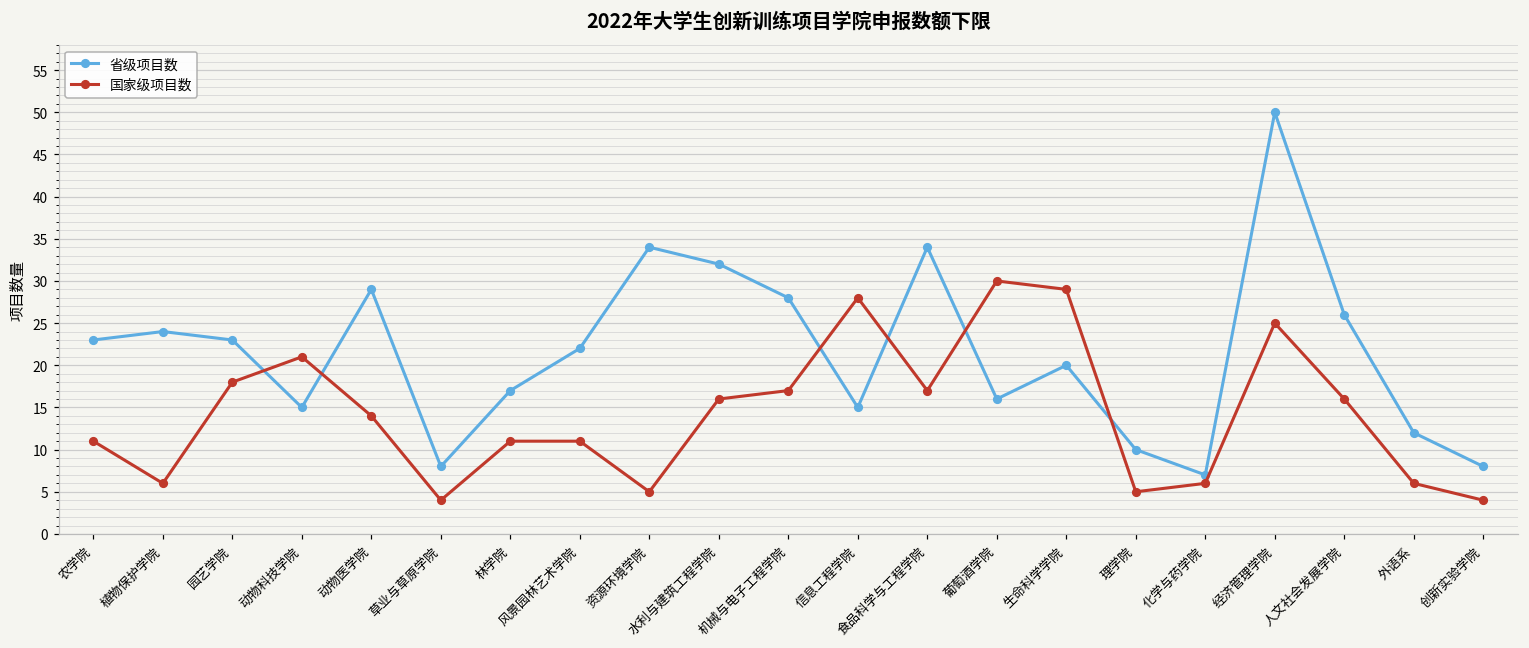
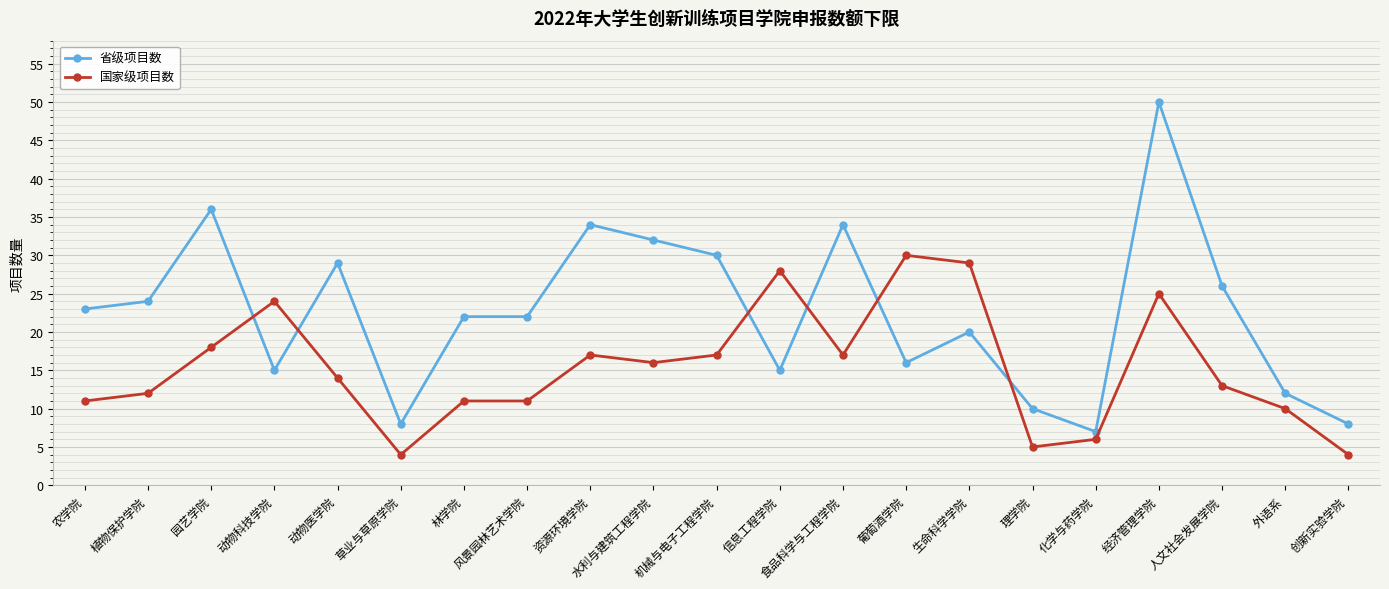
  {
    "省级项目数": {
      "农学院": 23,
      "植物保护学院": 24,
-     "园艺学院": 23,
+     "园艺学院": 36,
      "动物科技学院": 15,
      "动物医学院": 29,
      "草业与草原学院": 8,
-     "林学院": 17,
+     "林学院": 22,
      "风景园林艺术学院": 22,
      "资源环境学院": 34,
      "水利与建筑工程学院": 32,
-     "机械与电子工程学院": 28,
+     "机械与电子工程学院": 30,
      "信息工程学院": 15,
      "食品科学与工程学院": 34,
      "葡萄酒学院": 16,
      "生命科学学院": 20,
      "理学院": 10,
      "化学与药学院": 7,
      "经济管理学院": 50,
      "人文社会发展学院": 26,
      "外语系": 12,
      "创新实验学院": 8
    },
    "国家级项目数": {
      "农学院": 11,
-     "植物保护学院": 6,
+     "植物保护学院": 12,
      "园艺学院": 18,
-     "动物科技学院": 21,
+     "动物科技学院": 24,
      "动物医学院": 14,
      "草业与草原学院": 4,
      "林学院": 11,
      "风景园林艺术学院": 11,
-     "资源环境学院": 5,
+     "资源环境学院": 17,
      "水利与建筑工程学院": 16,
      "机械与电子工程学院": 17,
      "信息工程学院": 28,
      "食品科学与工程学院": 17,
      "葡萄酒学院": 30,
      "生命科学学院": 29,
      "理学院": 5,
      "化学与药学院": 6,
      "经济管理学院": 25,
-     "人文社会发展学院": 16,
-     "外语系": 6,
+     "人文社会发展学院": 13,
+     "外语系": 10,
      "创新实验学院": 4
    }
  }
